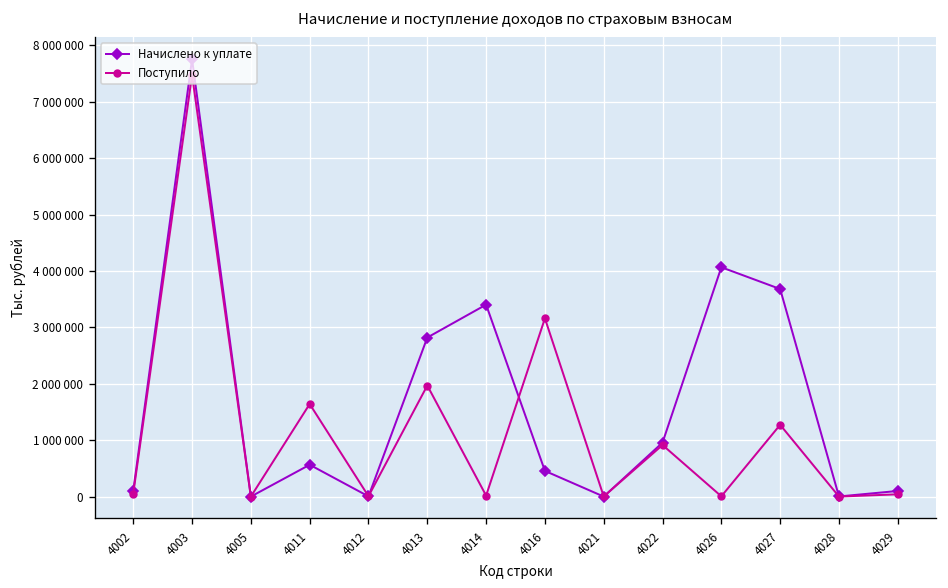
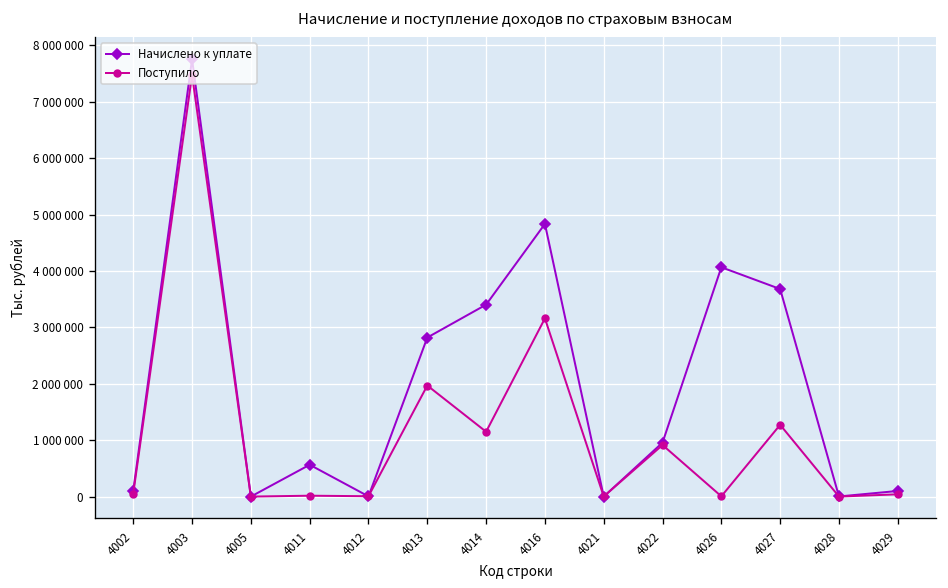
  {
    "Начислено к уплате": {
      "4011": 600000,
      "4013": 2800000,
      "4014": 3400000,
-     "4016": 500000,
+     "4016": 4800000,
      "4026": 4100000,
      "4027": 3700000,
      "4029": 100000
    },
    "Поступило": {
-     "4011": 1600000,
+     "4011": 0,
      "4013": 2000000,
-     "4014": 0,
+     "4014": 1100000,
      "4016": 3200000,
      "4026": 0,
      "4027": 1300000,
      "4029": 0
    }
  }
